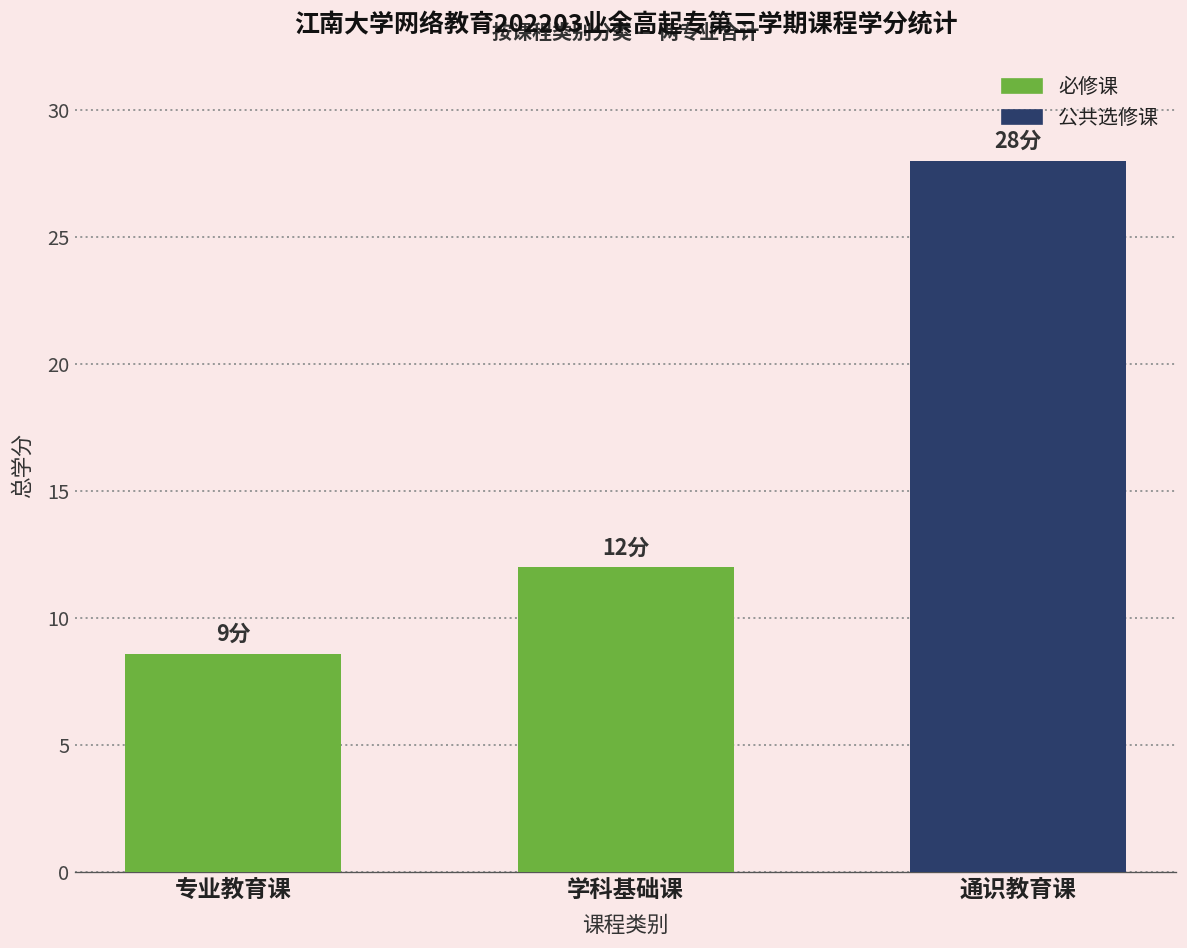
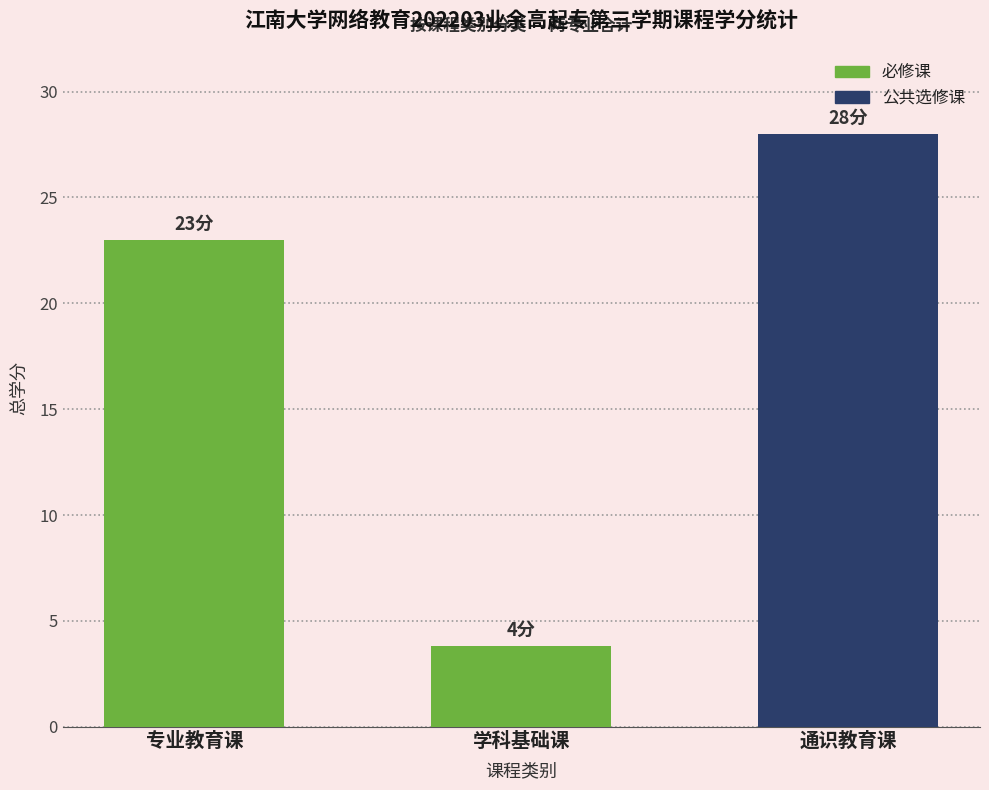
  {
    "必修课": {
-     "专业教育课": "9分",
-     "学科基础课": "12分"
+     "专业教育课": "23分",
+     "学科基础课": "4分"
    },
    "公共选修课": {
      "通识教育课": "28分"
    }
  }
